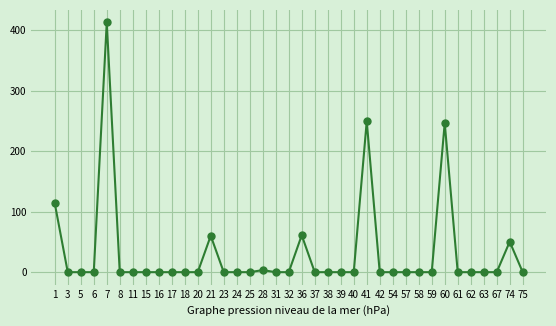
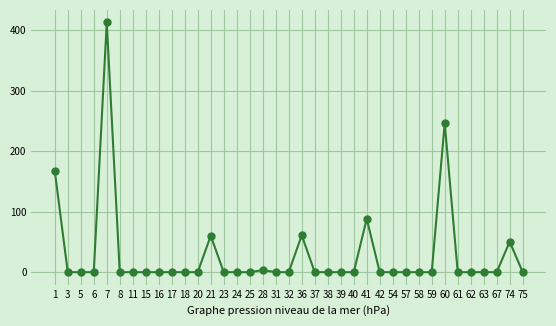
  {
-   "1": 110,
+   "1": 170,
    "3": 0,
    "5": 0,
    "6": 0,
    "7": 410,
    "8": 0,
    "11": 0,
    "15": 0,
    "16": 0,
    "17": 0,
    "18": 0,
    "20": 0,
    "21": 60,
    "23": 0,
    "24": 0,
    "25": 0,
    "28": 0,
    "31": 0,
    "32": 0,
    "36": 60,
    "37": 0,
    "38": 0,
    "39": 0,
    "40": 0,
-   "41": 250,
+   "41": 90,
    "42": 0,
    "54": 0,
    "57": 0,
    "58": 0,
    "59": 0,
    "60": 250,
    "61": 0,
    "62": 0,
    "63": 0,
    "67": 0,
    "74": 50,
    "75": 0
  }
